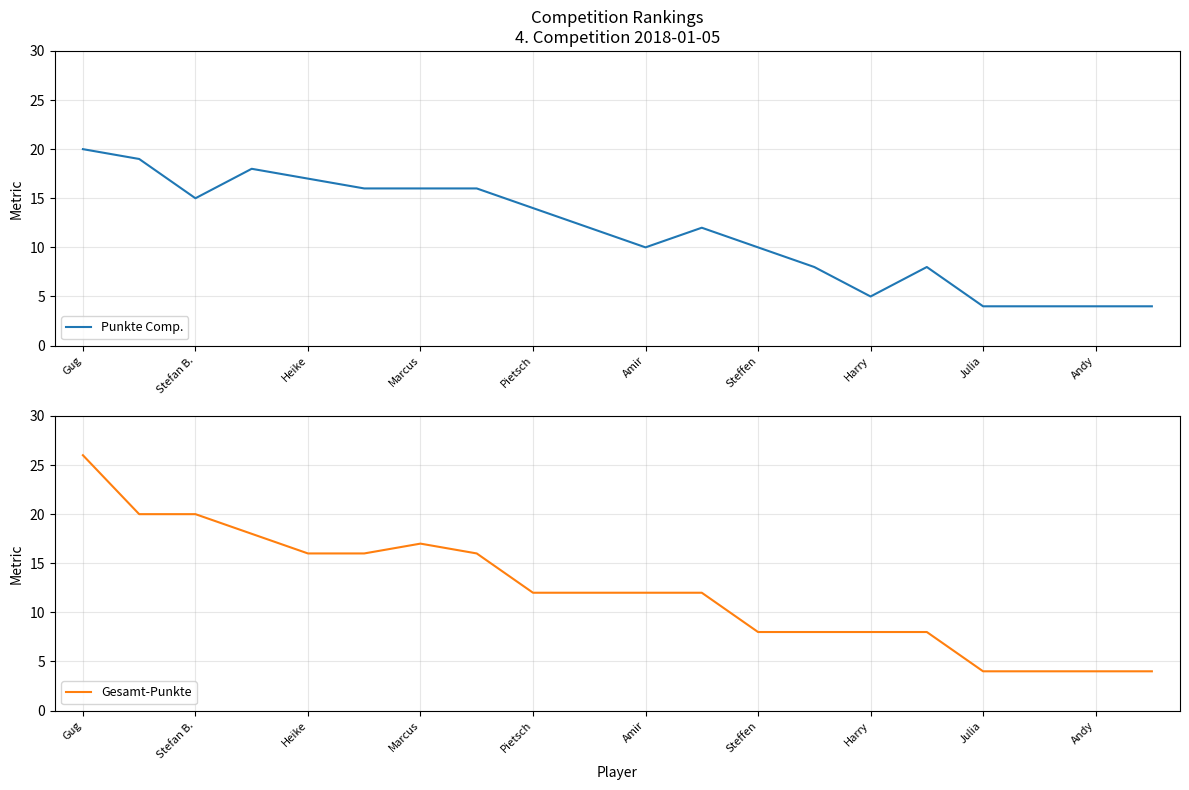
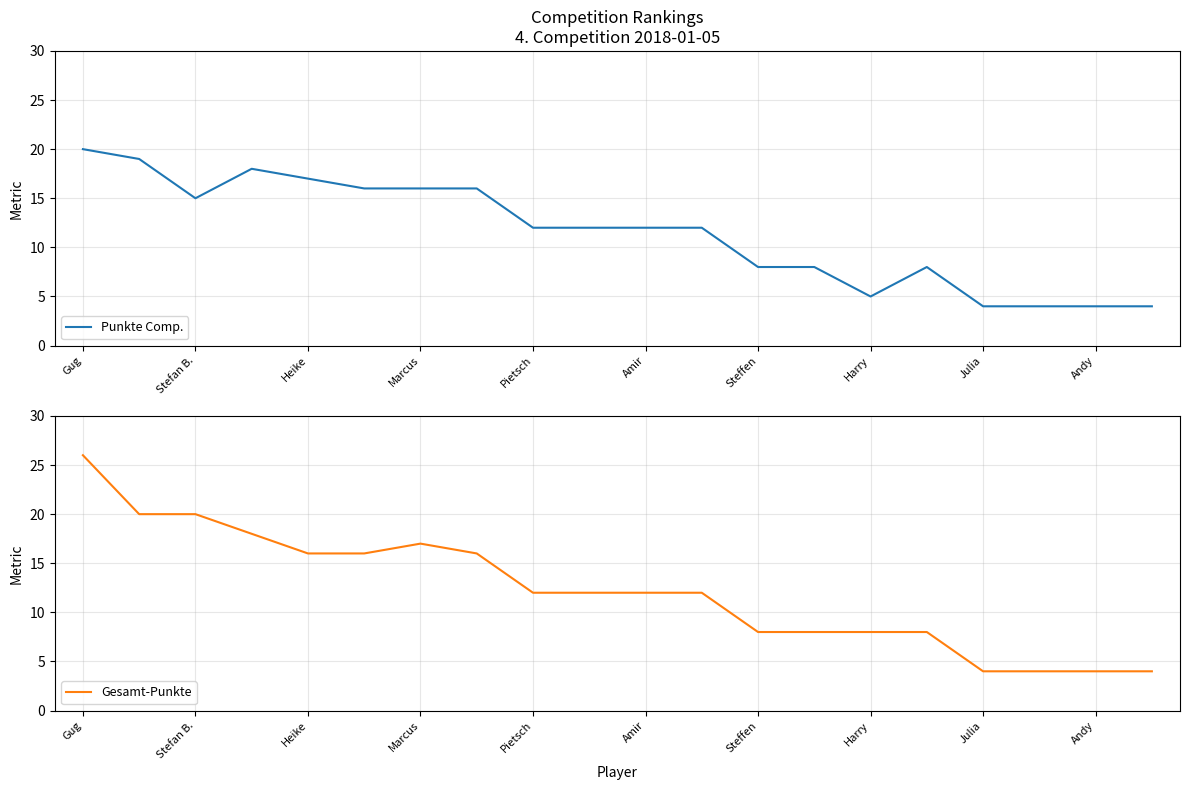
  {
    "Competition Rankings 4. Competition 2018-01-05": {
      "Gug": 20,
      "Stefan B.": 15,
      "Heike": 17,
      "Marcus": 16,
-     "Pietsch": 14,
-     "Amir": 10,
-     "Steffen": 10,
+     "Pietsch": 12,
+     "Amir": 12,
+     "Steffen": 8,
      "Harry": 5,
      "Julia": 4,
      "Andy": 4
    }
  }
